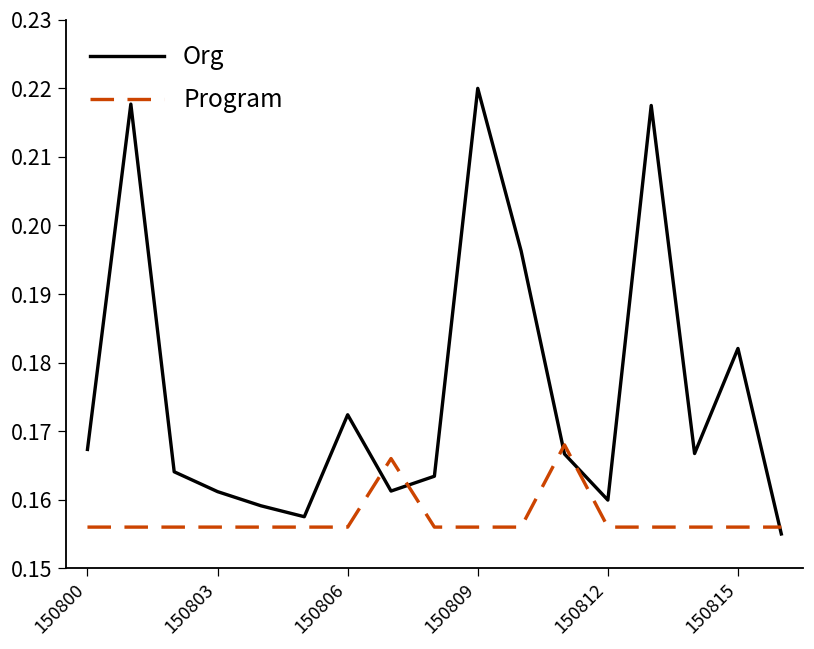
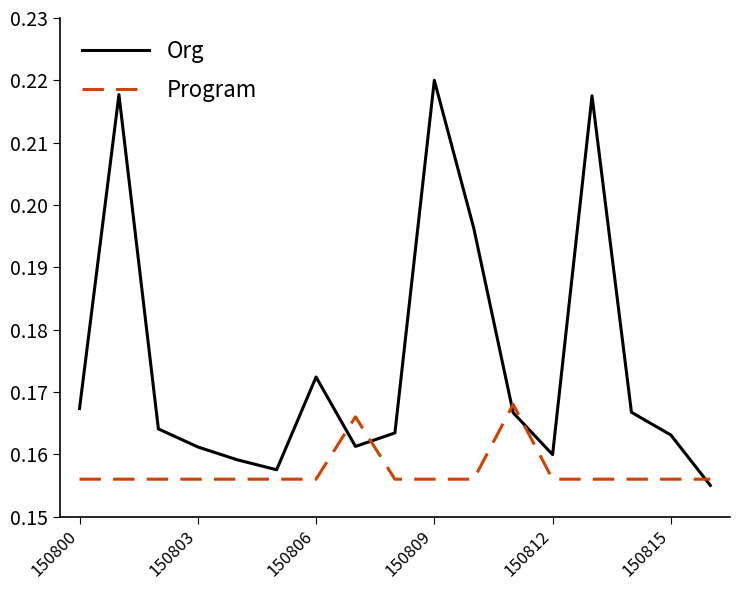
  {
    "Org": {
      "150800": 0.167,
      "150803": 0.161,
      "150806": 0.172,
      "150809": 0.220,
      "150812": 0.160,
-     "150815": 0.182
+     "150815": 0.163
    },
    "Program": {
      "150800": 0.156,
      "150803": 0.156,
      "150806": 0.156,
      "150809": 0.156,
      "150812": 0.156,
      "150815": 0.156
    }
  }
